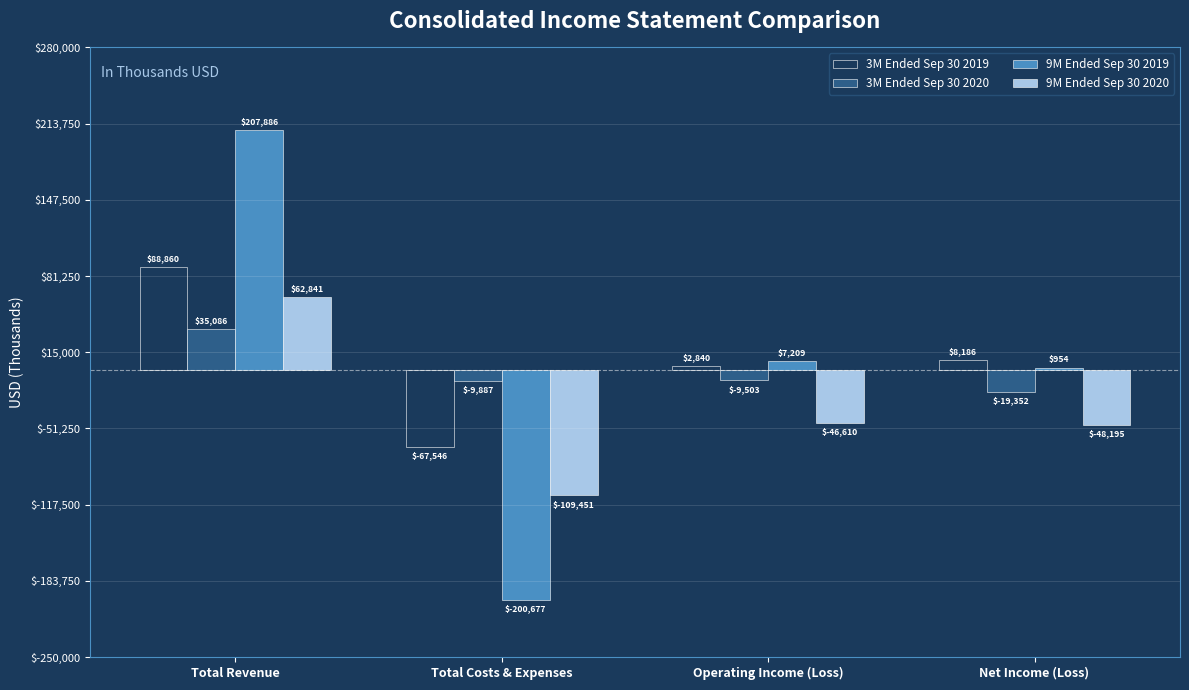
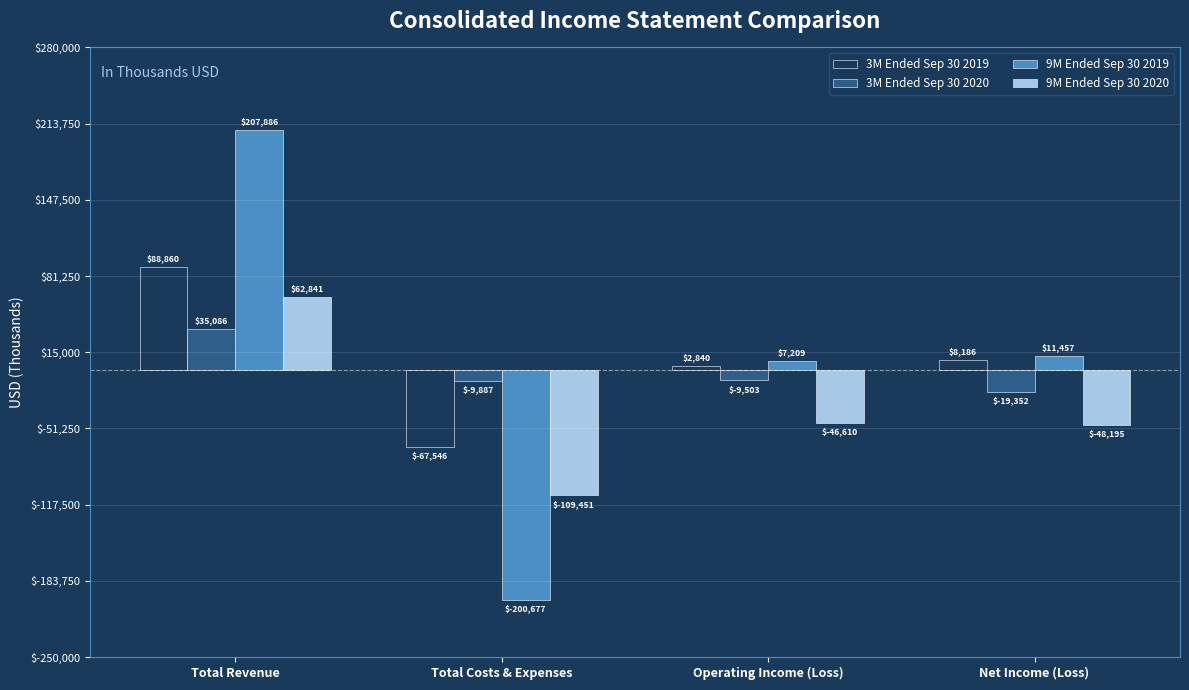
  {
    "3M Ended Sep 30 2019": {
      "Total Revenue": "$88,860",
      "Total Costs & Expenses": "$-67,546",
      "Operating Income (Loss)": "$2,840",
      "Net Income (Loss)": "$8,186"
    },
    "3M Ended Sep 30 2020": {
      "Total Revenue": "$35,086",
      "Total Costs & Expenses": "$-9,887",
      "Operating Income (Loss)": "$-9,503",
      "Net Income (Loss)": "$-19,352"
    },
    "9M Ended Sep 30 2019": {
      "Total Revenue": "$207,886",
      "Total Costs & Expenses": "$-200,677",
      "Operating Income (Loss)": "$7,209",
-     "Net Income (Loss)": "$954"
+     "Net Income (Loss)": "$11,457"
    },
    "9M Ended Sep 30 2020": {
      "Total Revenue": "$62,841",
      "Total Costs & Expenses": "$-109,451",
      "Operating Income (Loss)": "$-46,610",
      "Net Income (Loss)": "$-48,195"
    }
  }
